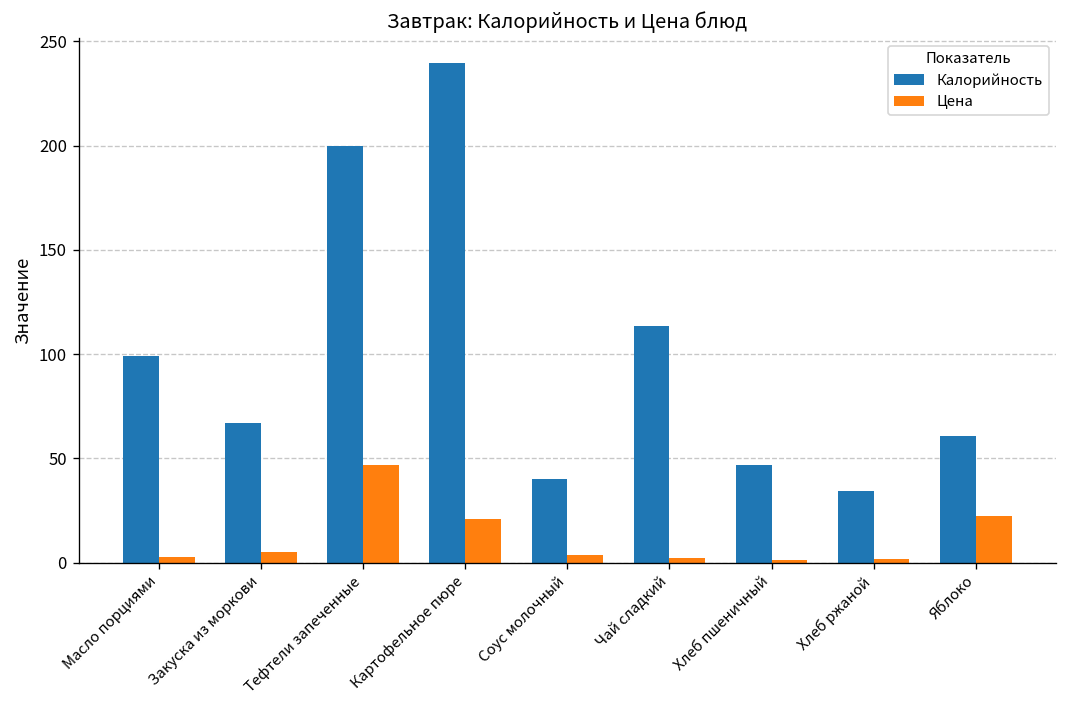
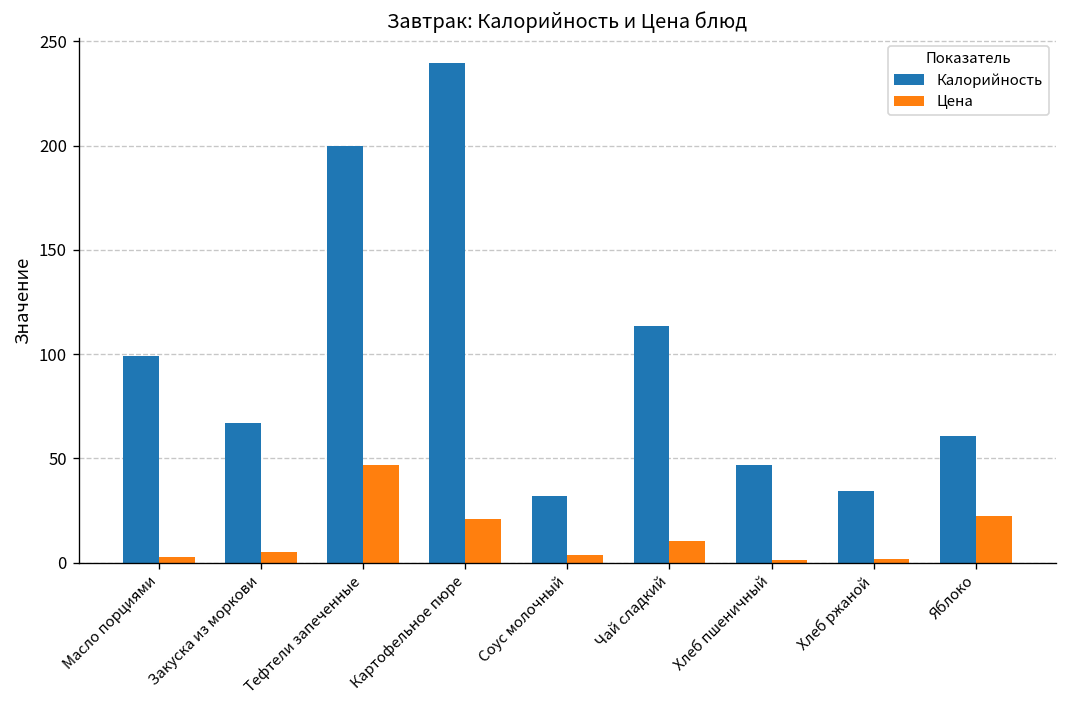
  {
    "Калорийность": {
      "Масло порциями": 99,
      "Закуска из моркови": 67,
      "Тефтели запеченные": 200,
      "Картофельное пюре": 239,
-     "Соус молочный": 40,
+     "Соус молочный": 32,
      "Чай сладкий": 114,
      "Хлеб пшеничный": 47,
      "Хлеб ржаной": 34,
      "Яблоко": 61
    },
    "Цена": {
      "Масло порциями": 3,
      "Закуска из моркови": 5,
      "Тефтели запеченные": 47,
      "Картофельное пюре": 21,
      "Соус молочный": 4,
-     "Чай сладкий": 2,
+     "Чай сладкий": 11,
      "Хлеб пшеничный": 2,
      "Хлеб ржаной": 2,
      "Яблоко": 23
    }
  }
